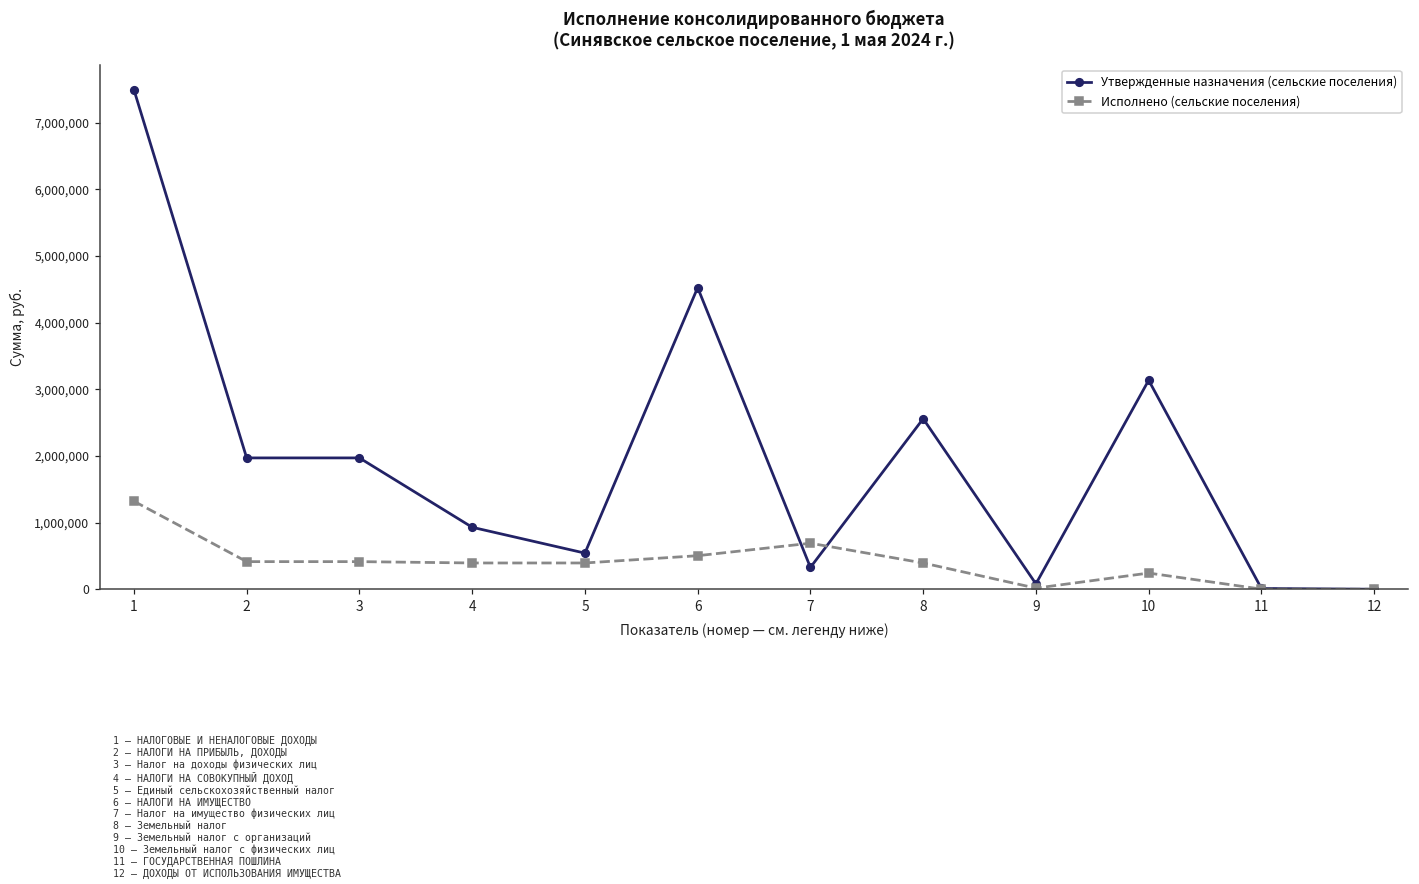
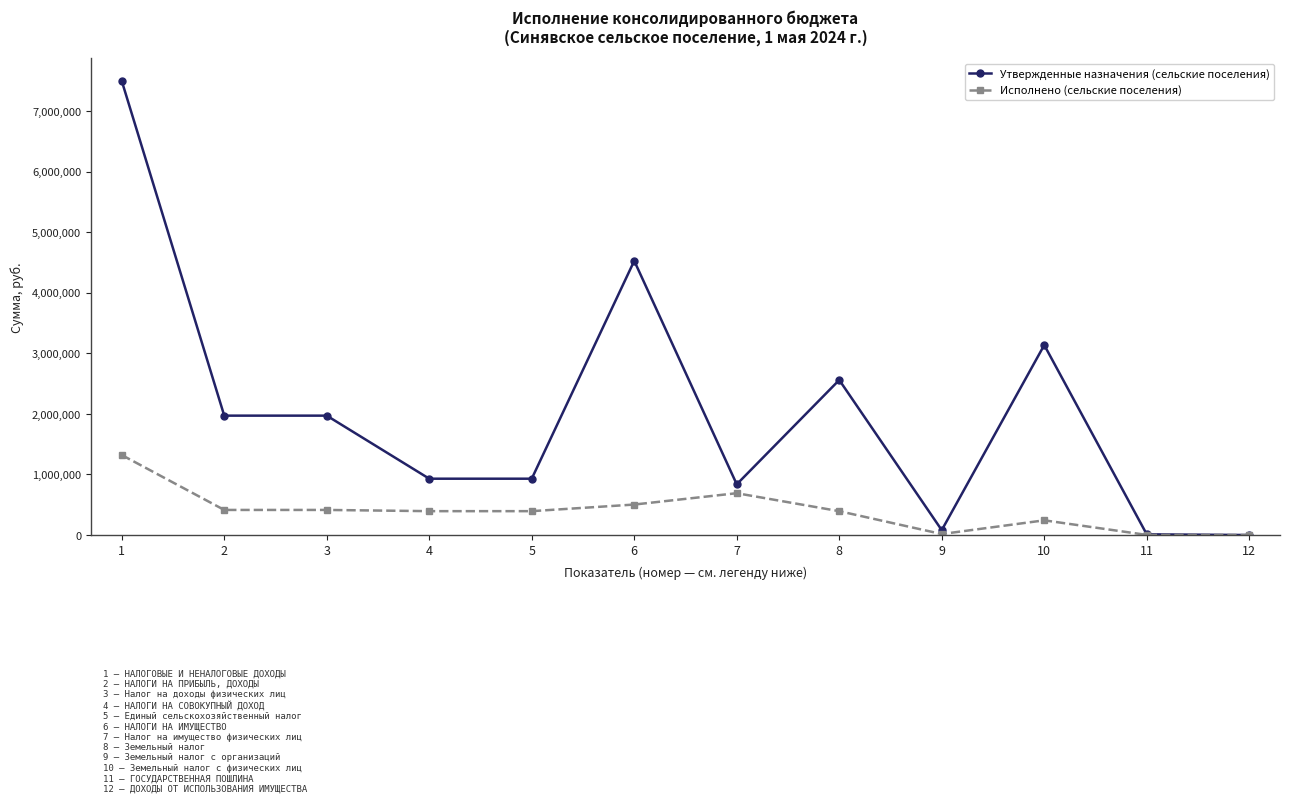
  {
    "Утвержденные назначения (сельские поселения)": {
      "1": "7,500,000",
      "2": "2,000,000",
      "3": "2,000,000",
      "4": "900,000",
-     "5": "500,000",
+     "5": "900,000",
      "6": "4,500,000",
-     "7": "300,000",
+     "7": "800,000",
      "8": "2,600,000",
      "9": "100,000",
      "10": "3,100,000"
    },
    "Исполнено (сельские поселения)": {
      "1": "1,300,000",
      "2": "400,000",
      "3": "400,000",
      "4": "400,000",
      "5": "400,000",
      "6": "500,000",
      "7": "700,000",
      "8": "400,000",
      "9": "0",
      "10": "200,000"
    }
  }
